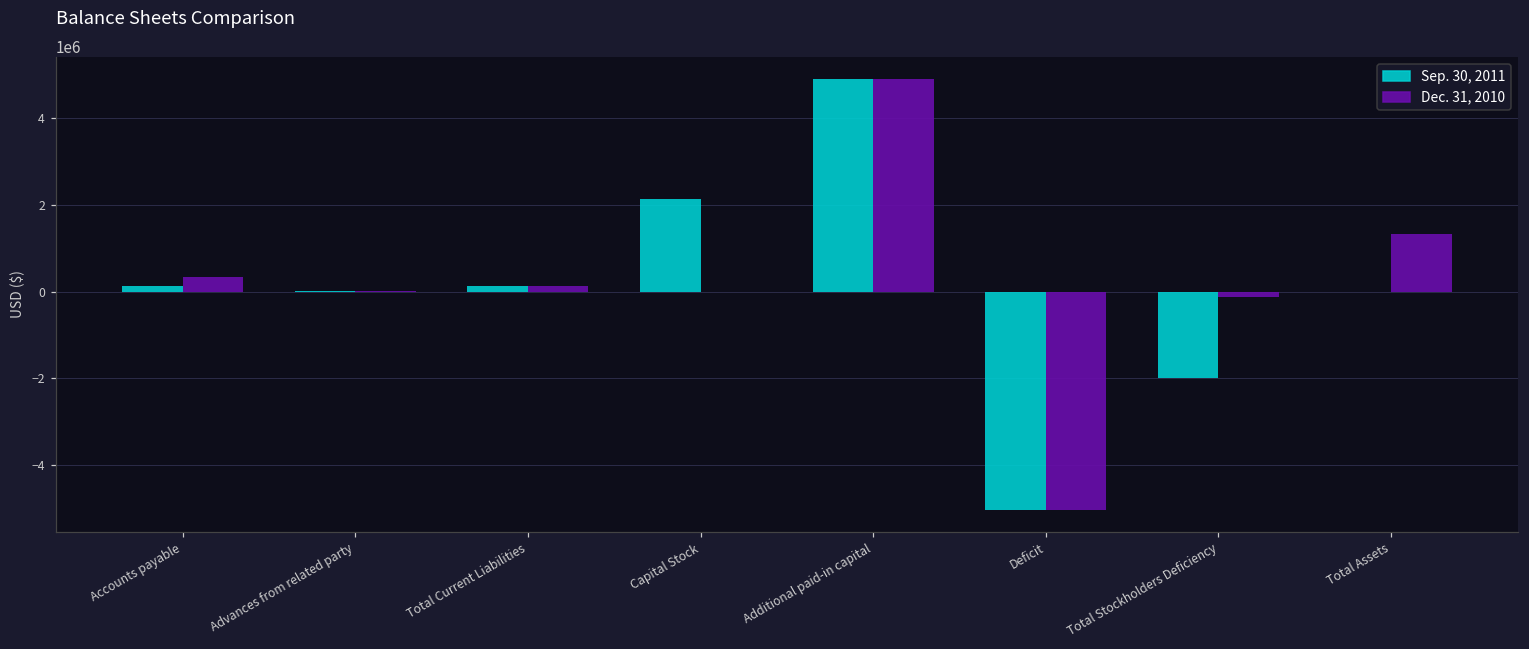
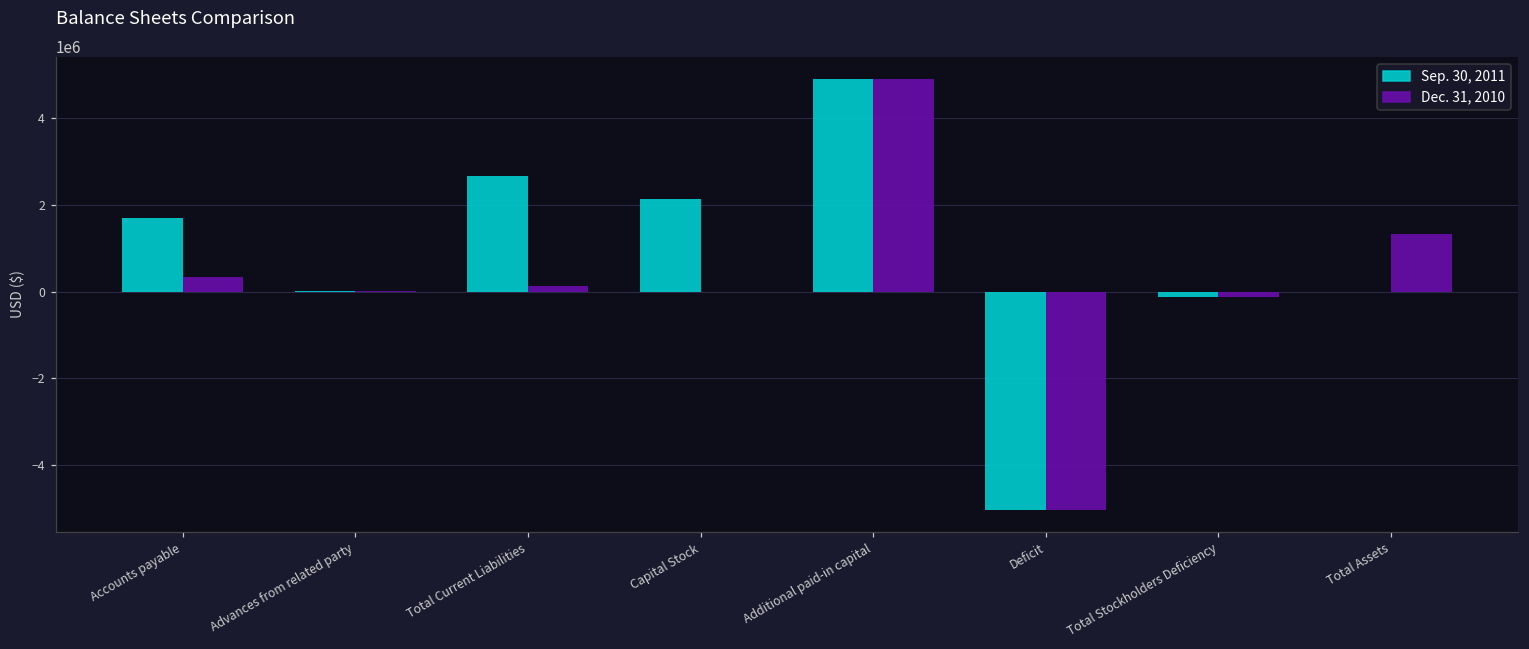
  {
    "Sep. 30, 2011": {
-     "Accounts payable": 100000,
-     "Total Current Liabilities": 100000,
+     "Accounts payable": 1700000,
+     "Total Current Liabilities": 2700000,
      "Capital Stock": 2100000,
      "Additional paid-in capital": 4900000,
      "Deficit": -5000000,
-     "Total Stockholders Deficiency": -2000000,
+     "Total Stockholders Deficiency": -100000,
      "Total Assets": 0
    },
    "Dec. 31, 2010": {
      "Accounts payable": 300000,
      "Total Current Liabilities": 100000,
      "Additional paid-in capital": 4900000,
      "Deficit": -5000000,
      "Total Stockholders Deficiency": -100000,
      "Total Assets": 1300000
    }
  }
